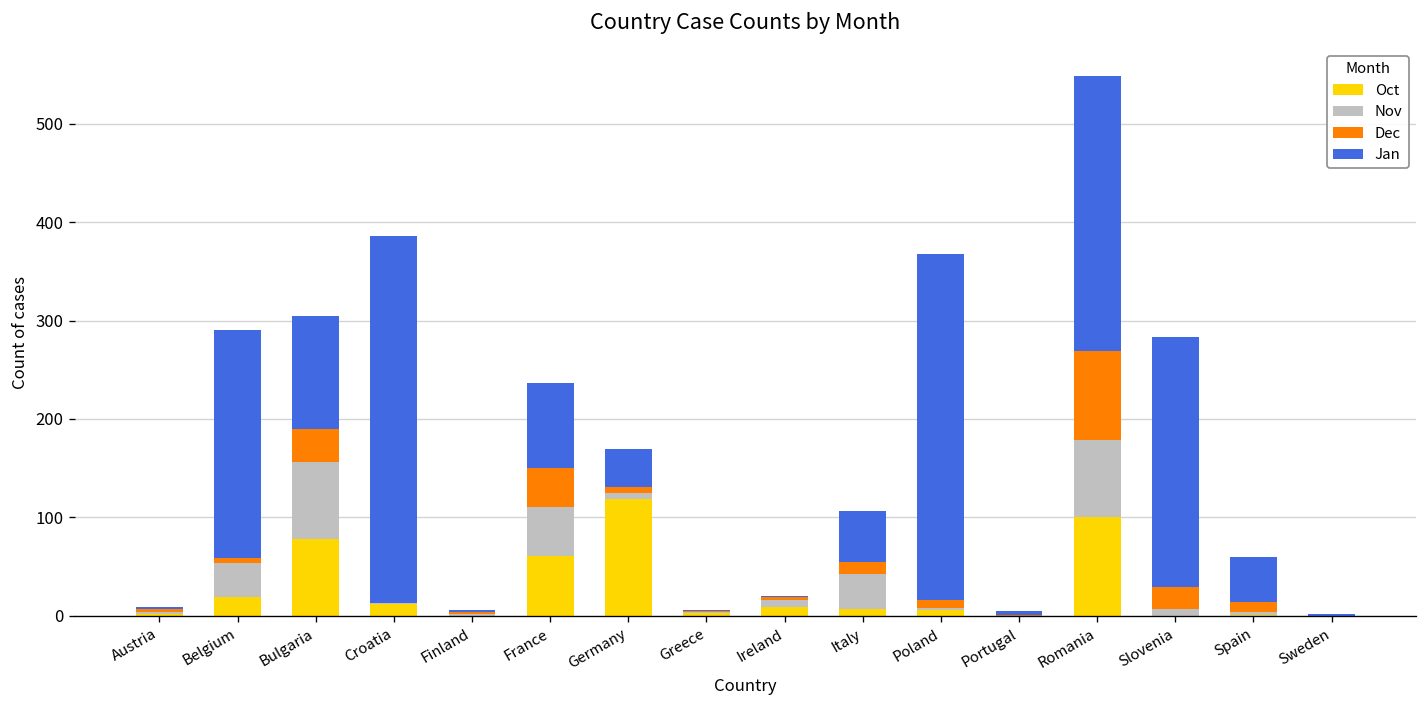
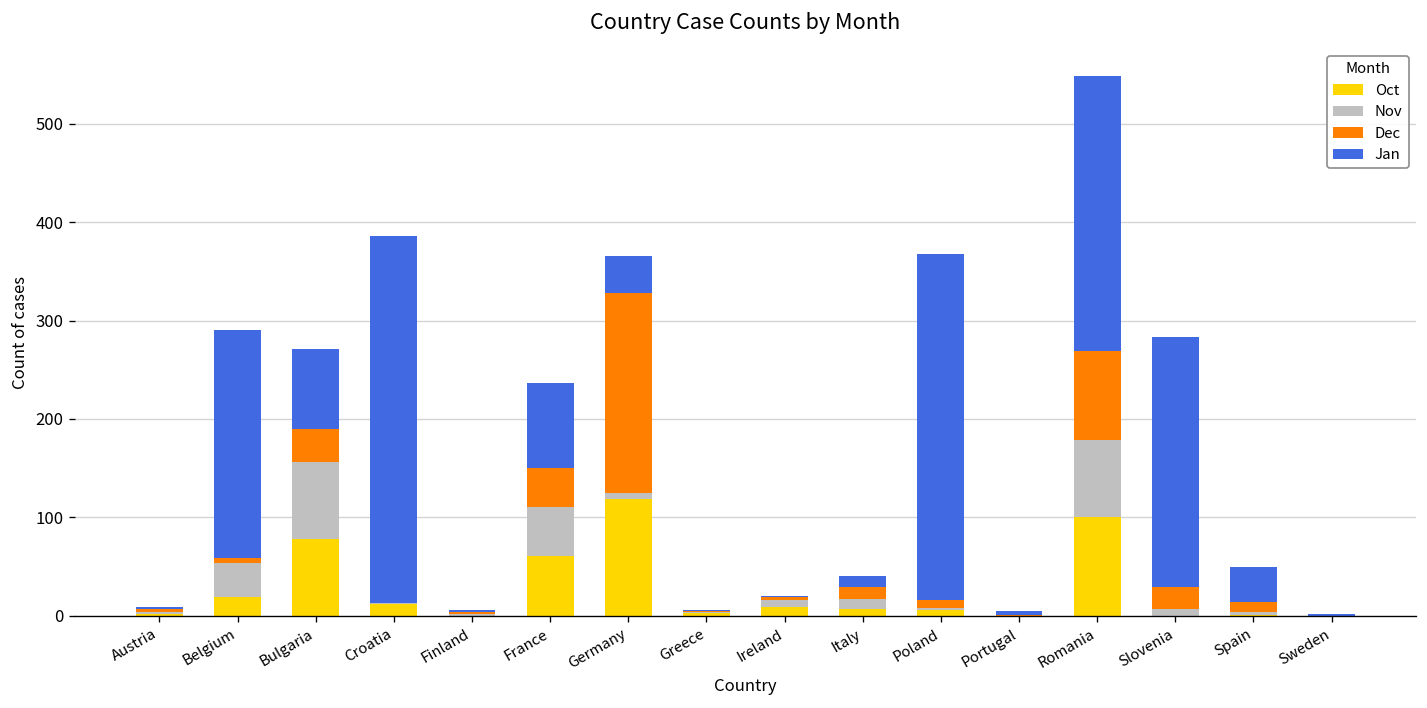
  {
    "Oct": {
      "Belgium": 20,
      "Bulgaria": 80,
      "Croatia": 10,
      "Finland": 0,
      "France": 60,
      "Germany": 120,
      "Ireland": 10,
      "Italy": 10,
      "Poland": 10,
      "Portugal": 0,
      "Romania": 100,
      "Slovenia": 0,
      "Sweden": 0
    },
    "Nov": {
      "Belgium": 30,
      "Bulgaria": 80,
      "France": 50,
      "Germany": 10,
      "Ireland": 10,
-     "Italy": 40,
+     "Italy": 10,
      "Portugal": 0,
      "Romania": 80,
      "Slovenia": 10,
      "Sweden": 0
    },
    "Dec": {
      "Belgium": 10,
      "Bulgaria": 30,
      "Croatia": 0,
      "France": 40,
-     "Germany": 10,
+     "Germany": 200,
      "Italy": 10,
      "Poland": 10,
      "Romania": 90,
      "Slovenia": 20,
      "Spain": 10,
      "Sweden": 0
    },
    "Jan": {
      "Belgium": 230,
-     "Bulgaria": 120,
+     "Bulgaria": 80,
      "Croatia": 370,
      "France": 90,
      "Germany": 40,
-     "Italy": 50,
+     "Italy": 10,
      "Poland": 350,
      "Portugal": 0,
      "Romania": 280,
      "Slovenia": 250,
-     "Spain": 50
+     "Spain": 40
    }
  }
